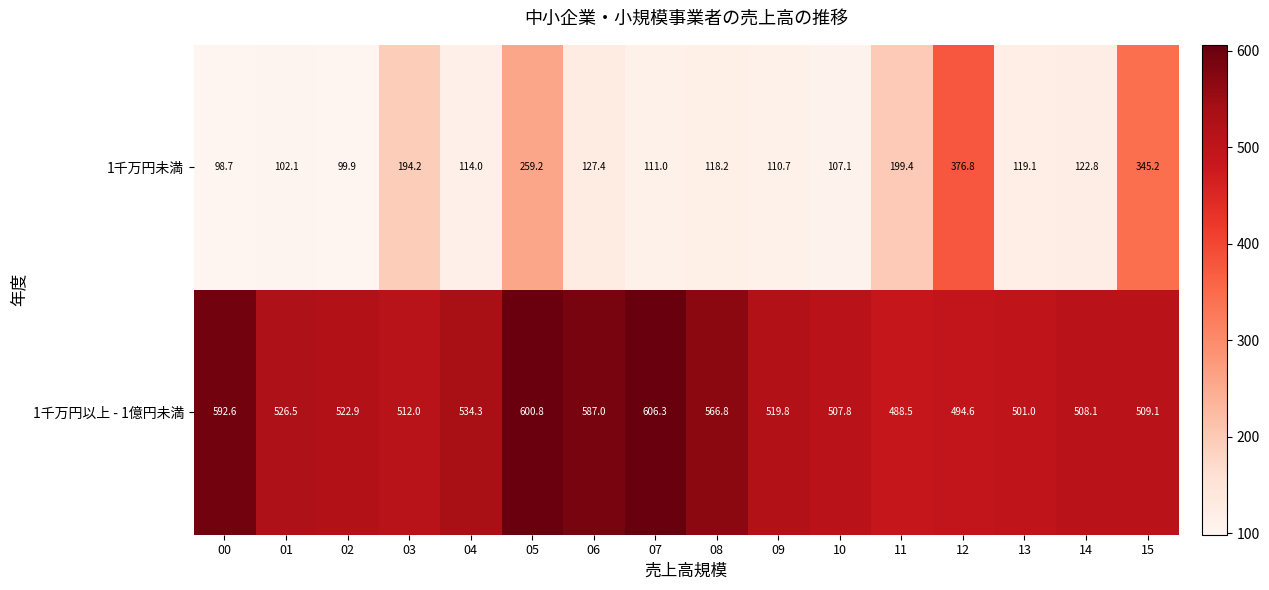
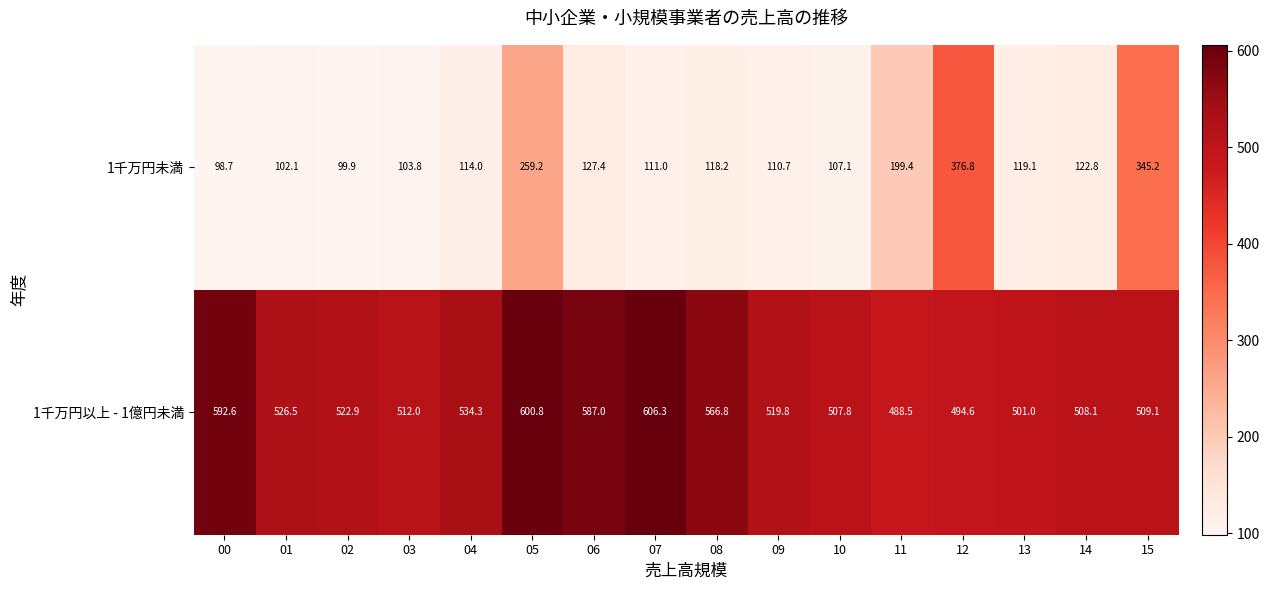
  {
    "1千万円未満": {
      "00": 98.7,
      "01": 102.1,
      "02": 99.9,
-     "03": 194.2,
+     "03": 103.8,
      "04": 114.0,
      "05": 259.2,
      "06": 127.4,
      "07": 111.0,
      "08": 118.2,
      "09": 110.7,
      "10": 107.1,
      "11": 199.4,
      "12": 376.8,
      "13": 119.1,
      "14": 122.8,
      "15": 345.2
    },
    "1千万円以上 - 1億円未満": {
      "00": 592.6,
      "01": 526.5,
      "02": 522.9,
      "03": 512.0,
      "04": 534.3,
      "05": 600.8,
      "06": 587.0,
      "07": 606.3,
      "08": 566.8,
      "09": 519.8,
      "10": 507.8,
      "11": 488.5,
      "12": 494.6,
      "13": 501.0,
      "14": 508.1,
      "15": 509.1
    }
  }
